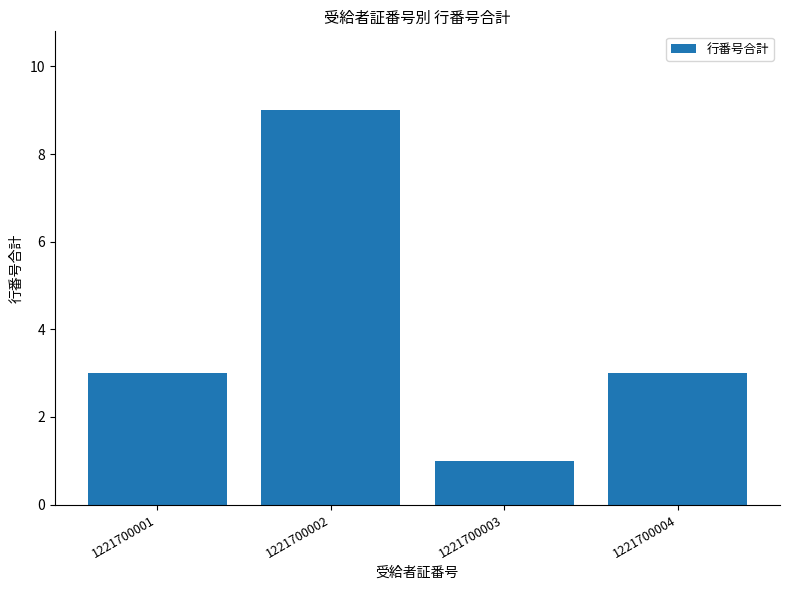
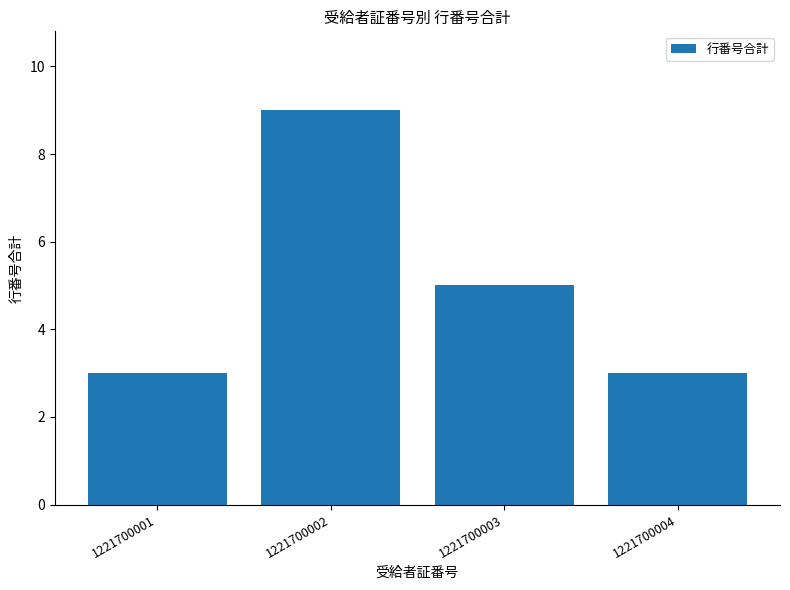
  {
    "1221700001": 3,
    "1221700002": 9,
-   "1221700003": 1,
+   "1221700003": 5,
    "1221700004": 3
  }
